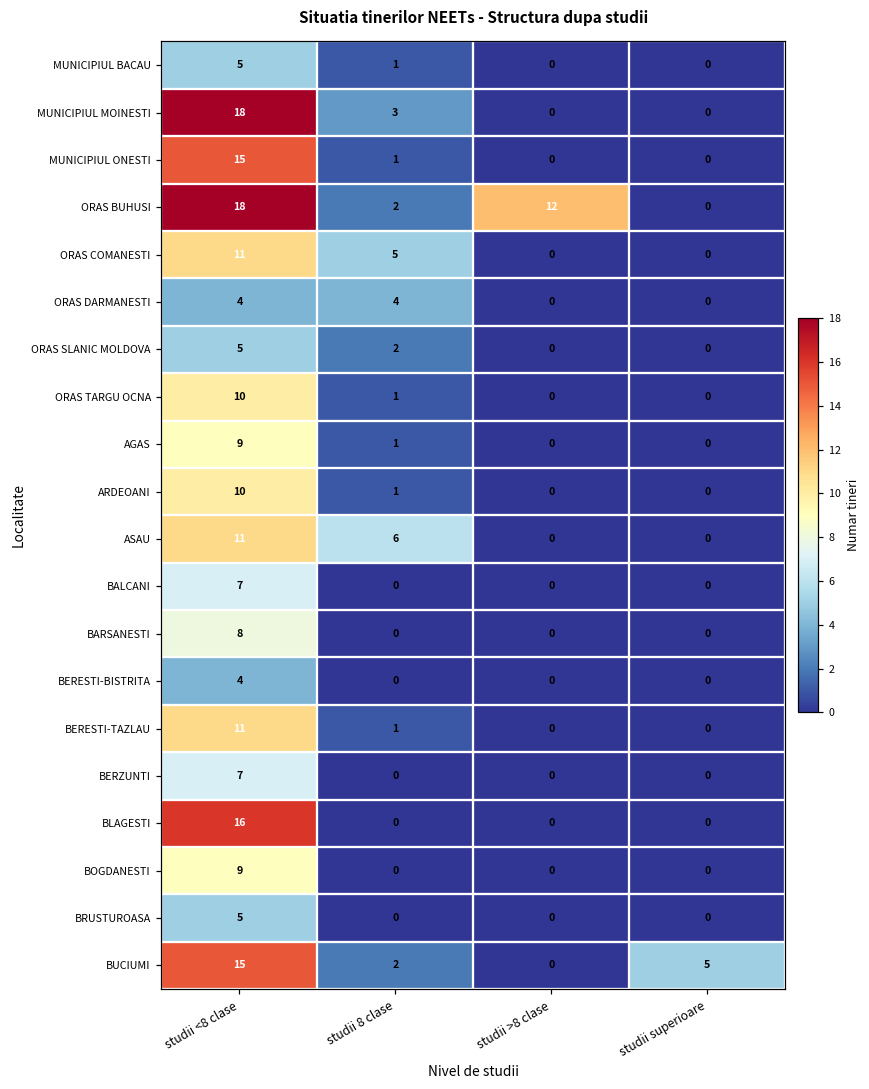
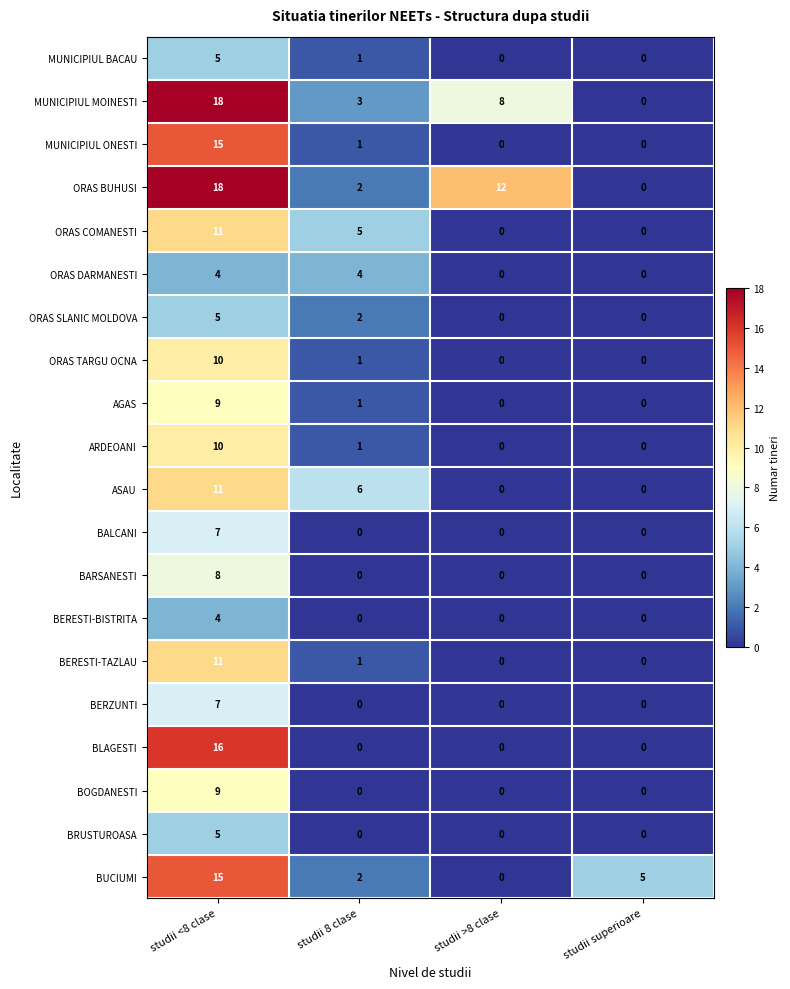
  {
    "MUNICIPIUL BACAU": {
      "studii <8 clase": 5,
      "studii 8 clase": 1,
      "studii >8 clase": 0,
      "studii superioare": 0
    },
    "MUNICIPIUL MOINESTI": {
      "studii <8 clase": 18,
      "studii 8 clase": 3,
-     "studii >8 clase": 0,
+     "studii >8 clase": 8,
      "studii superioare": 0
    },
    "MUNICIPIUL ONESTI": {
      "studii <8 clase": 15,
      "studii 8 clase": 1,
      "studii >8 clase": 0,
      "studii superioare": 0
    },
    "ORAS BUHUSI": {
      "studii <8 clase": 18,
      "studii 8 clase": 2,
      "studii >8 clase": 12,
      "studii superioare": 0
    },
    "ORAS COMANESTI": {
      "studii <8 clase": 11,
      "studii 8 clase": 5,
      "studii >8 clase": 0,
      "studii superioare": 0
    },
    "ORAS DARMANESTI": {
      "studii <8 clase": 4,
      "studii 8 clase": 4,
      "studii >8 clase": 0,
      "studii superioare": 0
    },
    "ORAS SLANIC MOLDOVA": {
      "studii <8 clase": 5,
      "studii 8 clase": 2,
      "studii >8 clase": 0,
      "studii superioare": 0
    },
    "ORAS TARGU OCNA": {
      "studii <8 clase": 10,
      "studii 8 clase": 1,
      "studii >8 clase": 0,
      "studii superioare": 0
    },
    "AGAS": {
      "studii <8 clase": 9,
      "studii 8 clase": 1,
      "studii >8 clase": 0,
      "studii superioare": 0
    },
    "ARDEOANI": {
      "studii <8 clase": 10,
      "studii 8 clase": 1,
      "studii >8 clase": 0,
      "studii superioare": 0
    },
    "ASAU": {
      "studii <8 clase": 11,
      "studii 8 clase": 6,
      "studii >8 clase": 0,
      "studii superioare": 0
    },
    "BALCANI": {
      "studii <8 clase": 7,
      "studii 8 clase": 0,
      "studii >8 clase": 0,
      "studii superioare": 0
    },
    "BARSANESTI": {
      "studii <8 clase": 8,
      "studii 8 clase": 0,
      "studii >8 clase": 0,
      "studii superioare": 0
    },
    "BERESTI-BISTRITA": {
      "studii <8 clase": 4,
      "studii 8 clase": 0,
      "studii >8 clase": 0,
      "studii superioare": 0
    },
    "BERESTI-TAZLAU": {
      "studii <8 clase": 11,
      "studii 8 clase": 1,
      "studii >8 clase": 0,
      "studii superioare": 0
    },
    "BERZUNTI": {
      "studii <8 clase": 7,
      "studii 8 clase": 0,
      "studii >8 clase": 0,
      "studii superioare": 0
    },
    "BLAGESTI": {
      "studii <8 clase": 16,
      "studii 8 clase": 0,
      "studii >8 clase": 0,
      "studii superioare": 0
    },
    "BOGDANESTI": {
      "studii <8 clase": 9,
      "studii 8 clase": 0,
      "studii >8 clase": 0,
      "studii superioare": 0
    },
    "BRUSTUROASA": {
      "studii <8 clase": 5,
      "studii 8 clase": 0,
      "studii >8 clase": 0,
      "studii superioare": 0
    },
    "BUCIUMI": {
      "studii <8 clase": 15,
      "studii 8 clase": 2,
      "studii >8 clase": 0,
      "studii superioare": 5
    }
  }
